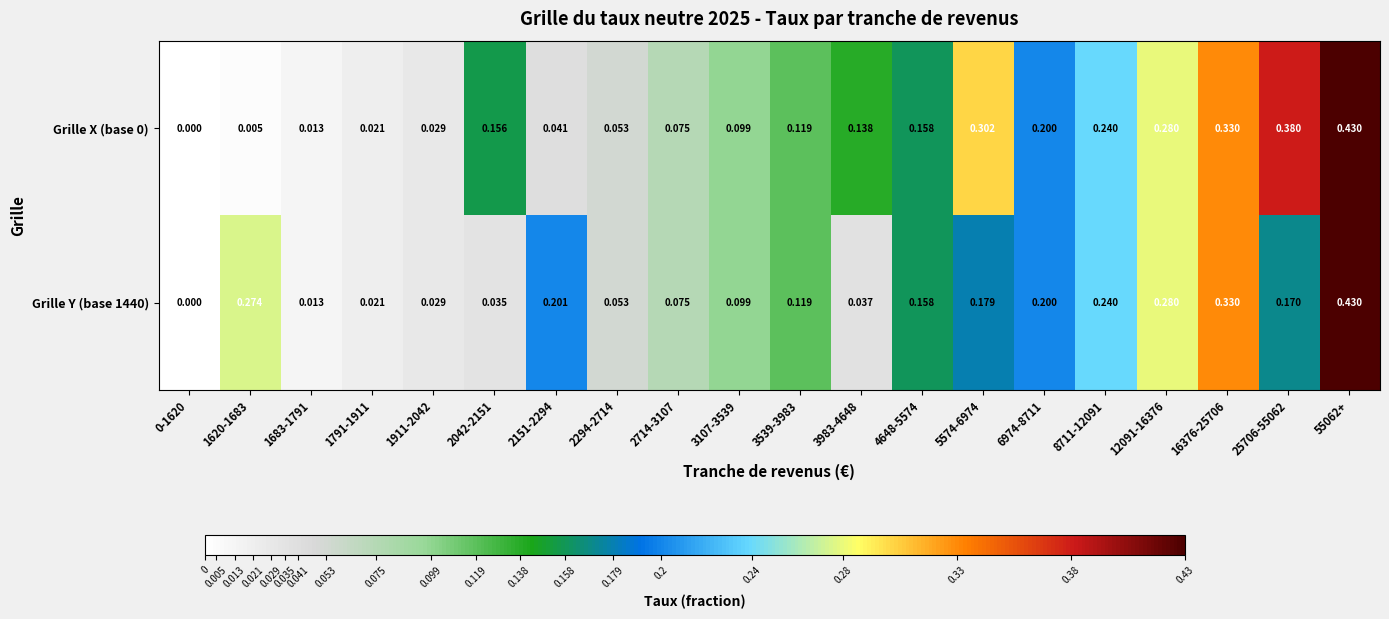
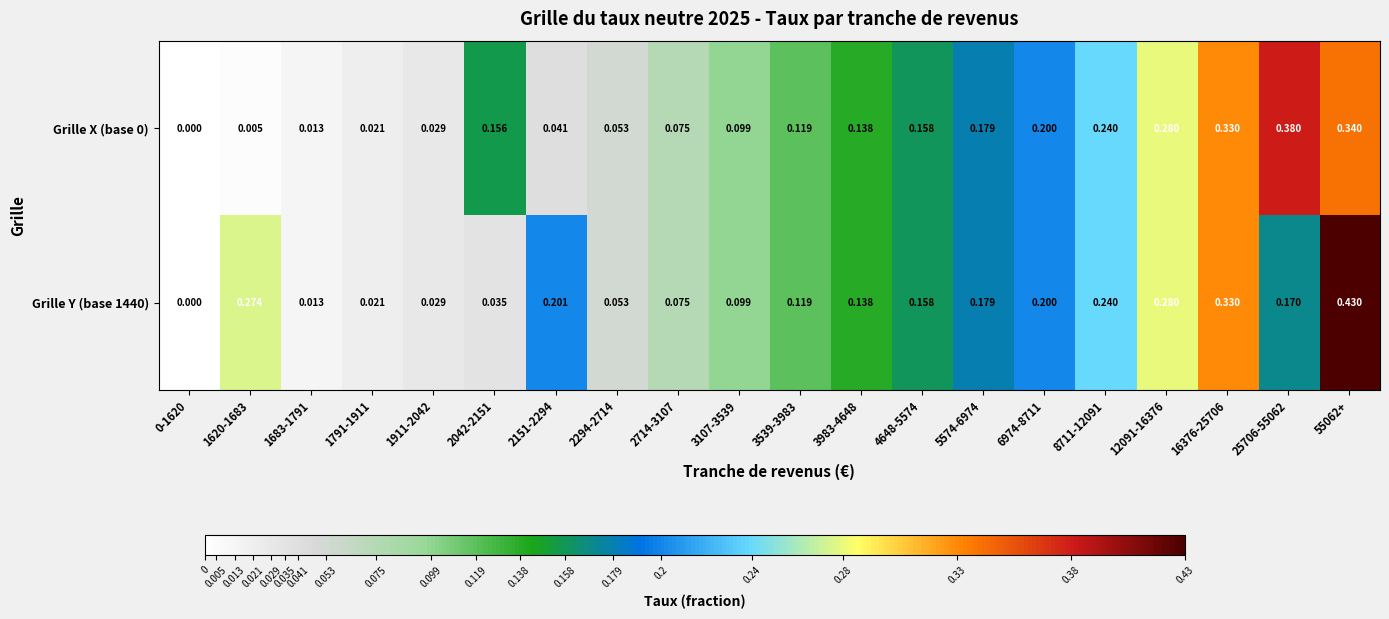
  {
    "Grille X (base 0)": {
      "0-1620": 0.000,
      "1620-1683": 0.005,
      "1683-1791": 0.013,
      "1791-1911": 0.021,
      "1911-2042": 0.029,
      "2042-2151": 0.156,
      "2151-2294": 0.041,
      "2294-2714": 0.053,
      "2714-3107": 0.075,
      "3107-3539": 0.099,
      "3539-3983": 0.119,
      "3983-4648": 0.138,
      "4648-5574": 0.158,
-     "5574-6974": 0.302,
+     "5574-6974": 0.179,
      "6974-8711": 0.200,
      "8711-12091": 0.240,
      "12091-16376": 0.280,
      "16376-25706": 0.330,
      "25706-55062": 0.380,
-     "55062+": 0.430
+     "55062+": 0.340
    },
    "Grille Y (base 1440)": {
      "0-1620": 0.000,
      "1620-1683": 0.274,
      "1683-1791": 0.013,
      "1791-1911": 0.021,
      "1911-2042": 0.029,
      "2042-2151": 0.035,
      "2151-2294": 0.201,
      "2294-2714": 0.053,
      "2714-3107": 0.075,
      "3107-3539": 0.099,
      "3539-3983": 0.119,
-     "3983-4648": 0.037,
+     "3983-4648": 0.138,
      "4648-5574": 0.158,
      "5574-6974": 0.179,
      "6974-8711": 0.200,
      "8711-12091": 0.240,
      "12091-16376": 0.280,
      "16376-25706": 0.330,
      "25706-55062": 0.170,
      "55062+": 0.430
    }
  }
